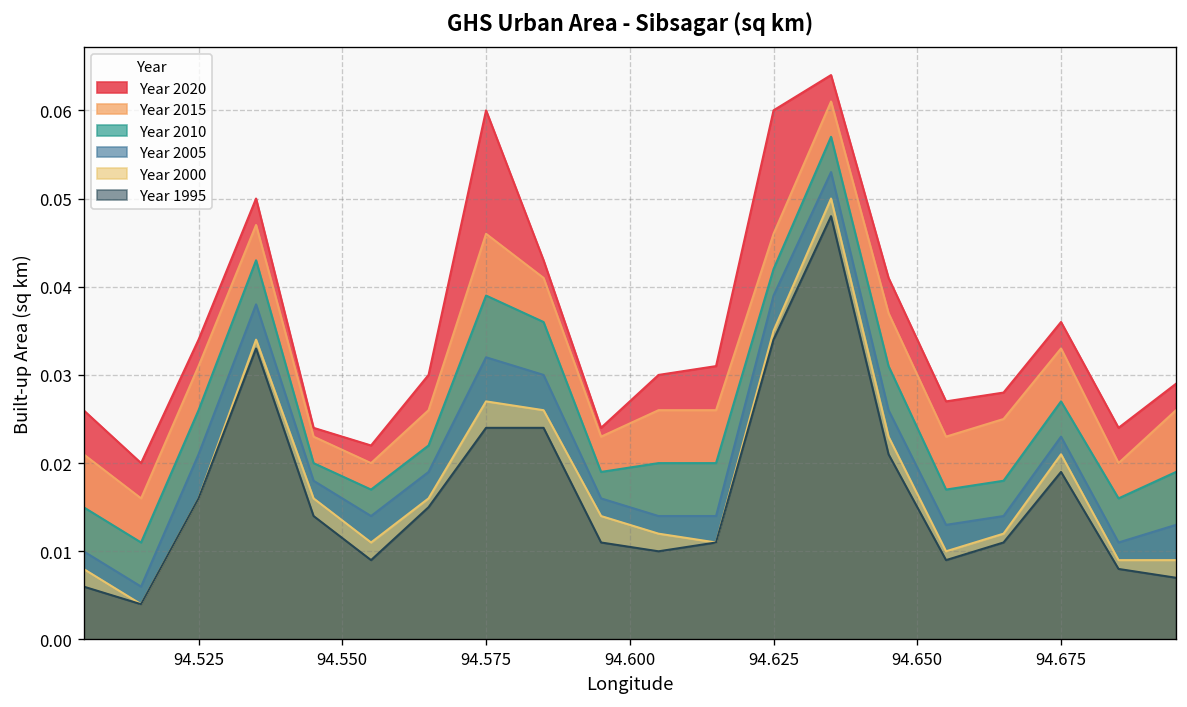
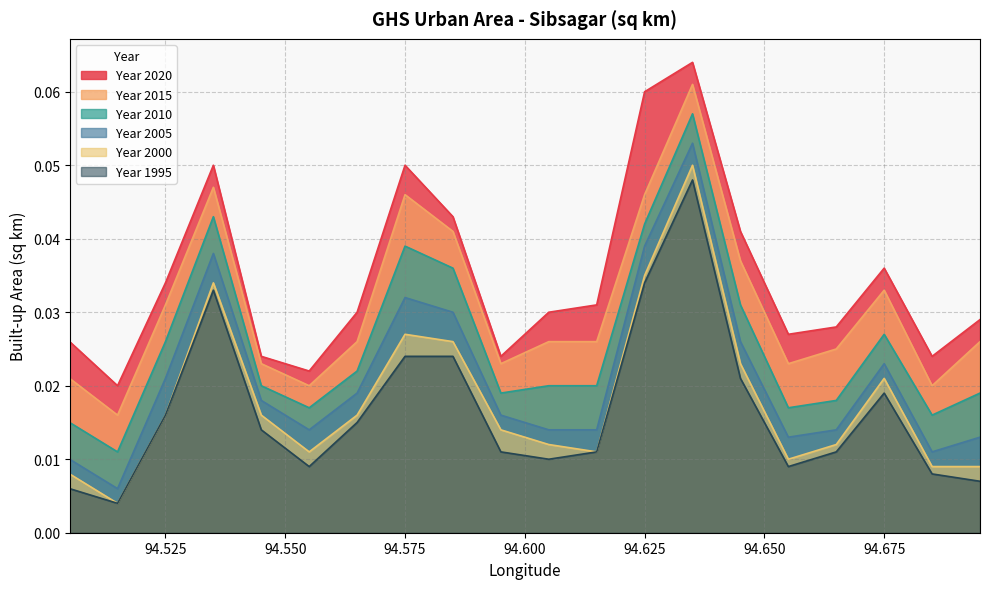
  {
    "Year 2020": {
      "94.525": 0.034,
-     "94.575": 0.06,
+     "94.575": 0.05,
      "94.625": 0.06,
      "94.675": 0.036
    }
  }
